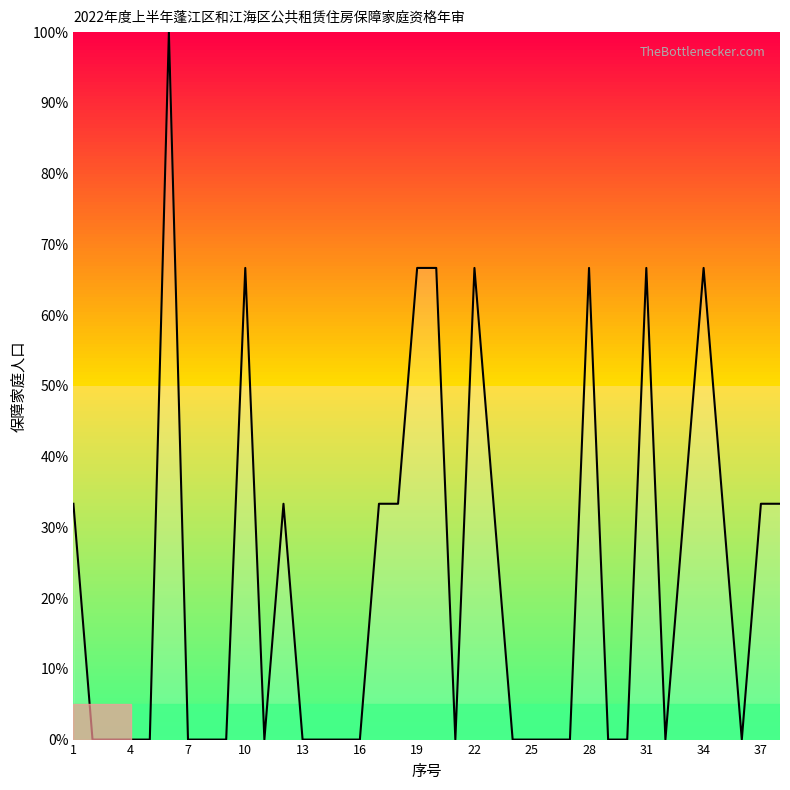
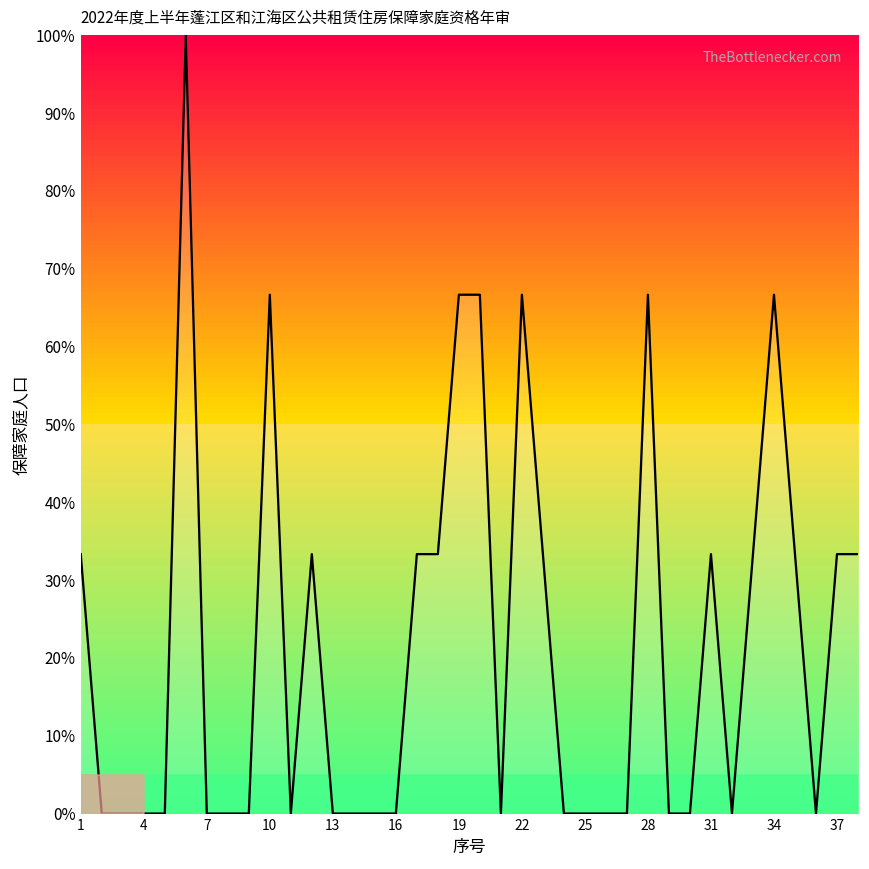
  {
    "1": "33%",
    "10": "67%",
    "19": "67%",
    "22": "67%",
    "28": "67%",
-   "31": "67%",
+   "31": "33%",
    "34": "67%",
    "37": "33%"
  }
